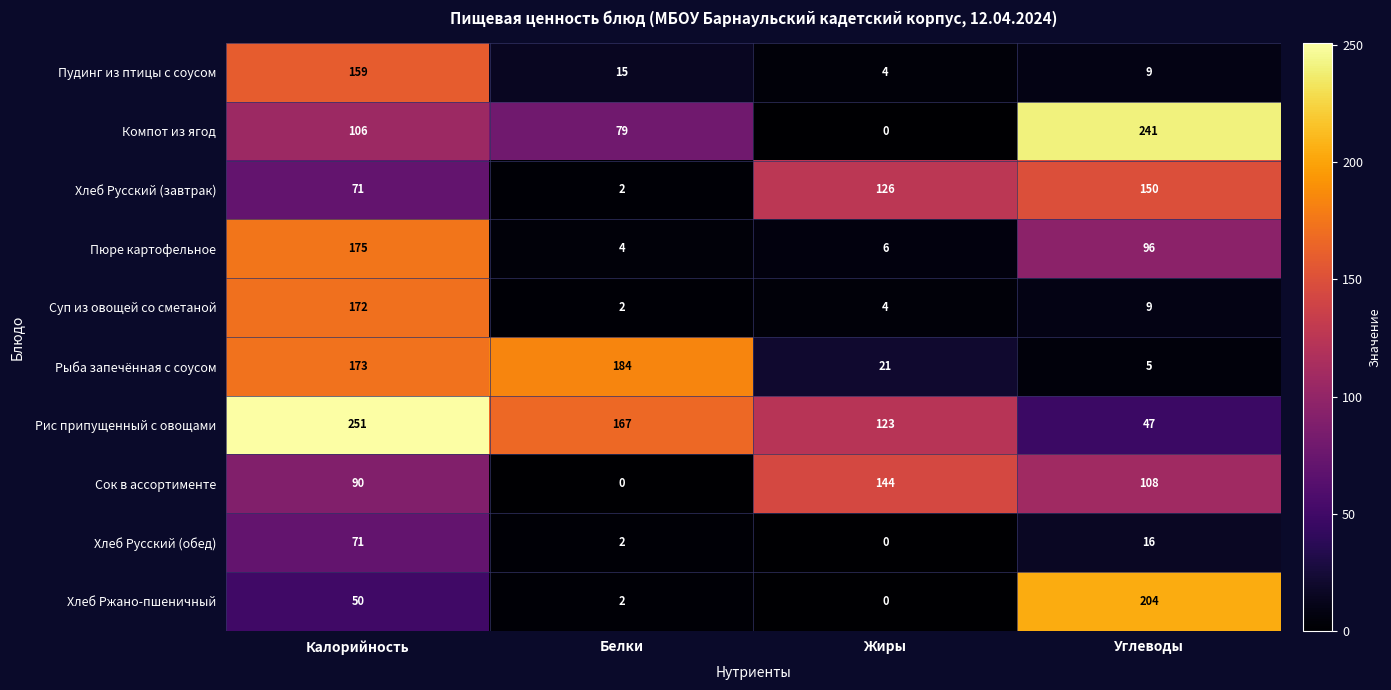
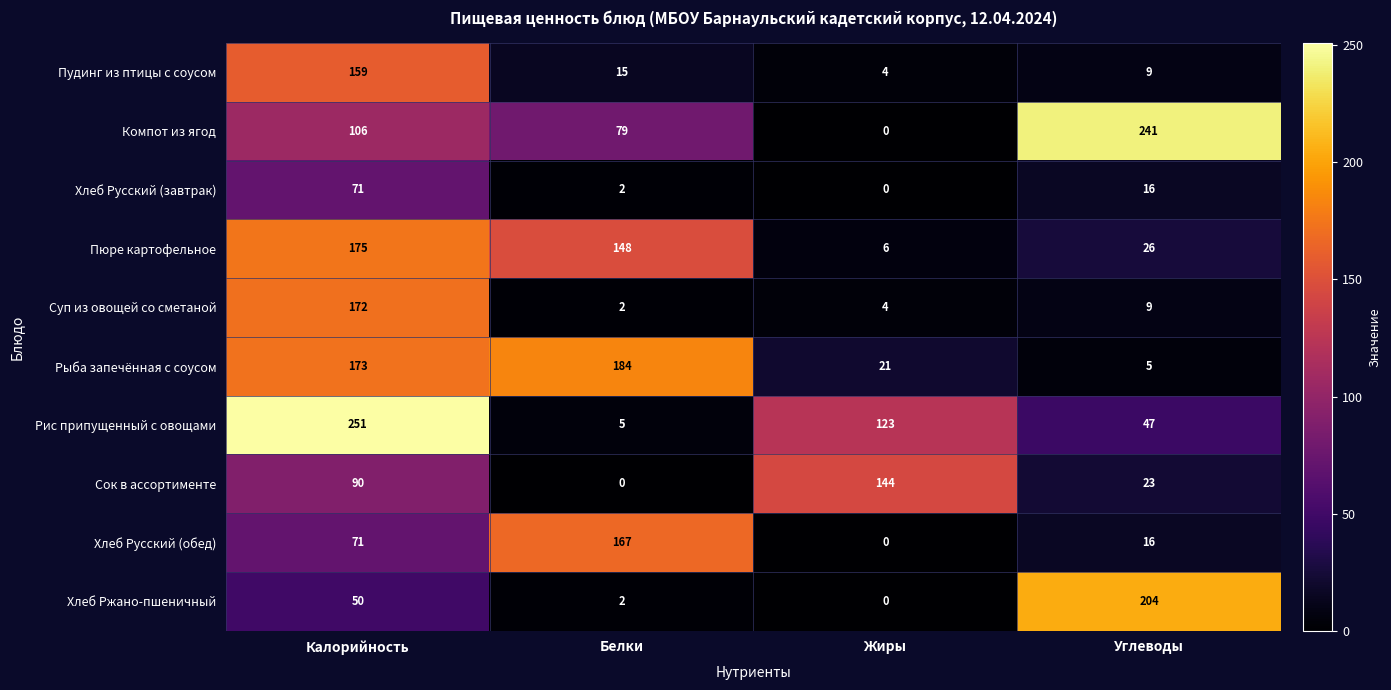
  {
    "Пудинг из птицы с соусом": {
      "Калорийность": 159,
      "Белки": 15,
      "Жиры": 4,
      "Углеводы": 9
    },
    "Компот из ягод": {
      "Калорийность": 106,
      "Белки": 79,
      "Жиры": 0,
      "Углеводы": 241
    },
    "Хлеб Русский (завтрак)": {
      "Калорийность": 71,
      "Белки": 2,
-     "Жиры": 126,
-     "Углеводы": 150
+     "Жиры": 0,
+     "Углеводы": 16
    },
    "Пюре картофельное": {
      "Калорийность": 175,
-     "Белки": 4,
+     "Белки": 148,
      "Жиры": 6,
-     "Углеводы": 96
+     "Углеводы": 26
    },
    "Суп из овощей со сметаной": {
      "Калорийность": 172,
      "Белки": 2,
      "Жиры": 4,
      "Углеводы": 9
    },
    "Рыба запечённая с соусом": {
      "Калорийность": 173,
      "Белки": 184,
      "Жиры": 21,
      "Углеводы": 5
    },
    "Рис припущенный с овощами": {
      "Калорийность": 251,
-     "Белки": 167,
+     "Белки": 5,
      "Жиры": 123,
      "Углеводы": 47
    },
    "Сок в ассортименте": {
      "Калорийность": 90,
      "Белки": 0,
      "Жиры": 144,
-     "Углеводы": 108
+     "Углеводы": 23
    },
    "Хлеб Русский (обед)": {
      "Калорийность": 71,
-     "Белки": 2,
+     "Белки": 167,
      "Жиры": 0,
      "Углеводы": 16
    },
    "Хлеб Ржано-пшеничный": {
      "Калорийность": 50,
      "Белки": 2,
      "Жиры": 0,
      "Углеводы": 204
    }
  }
